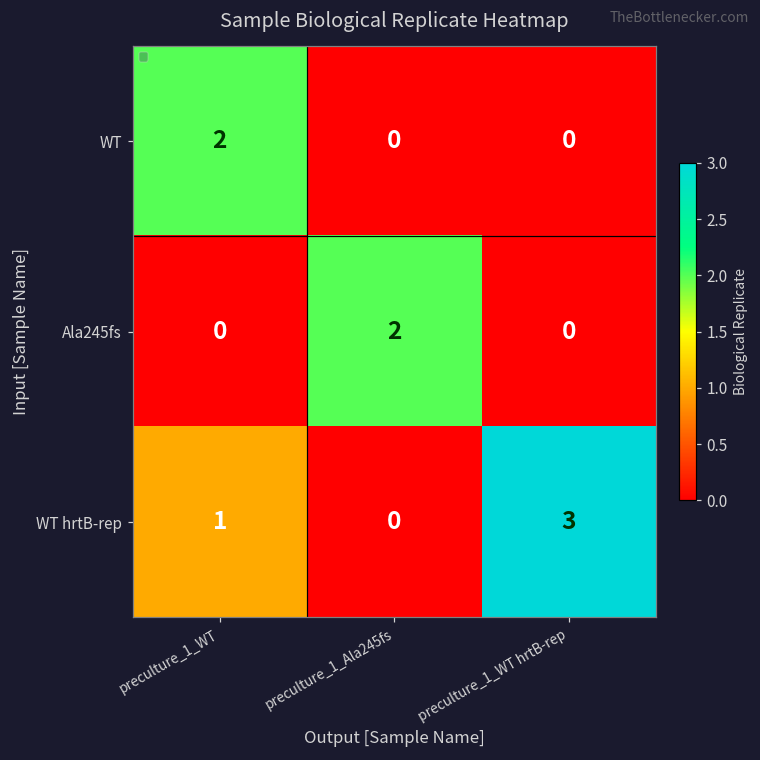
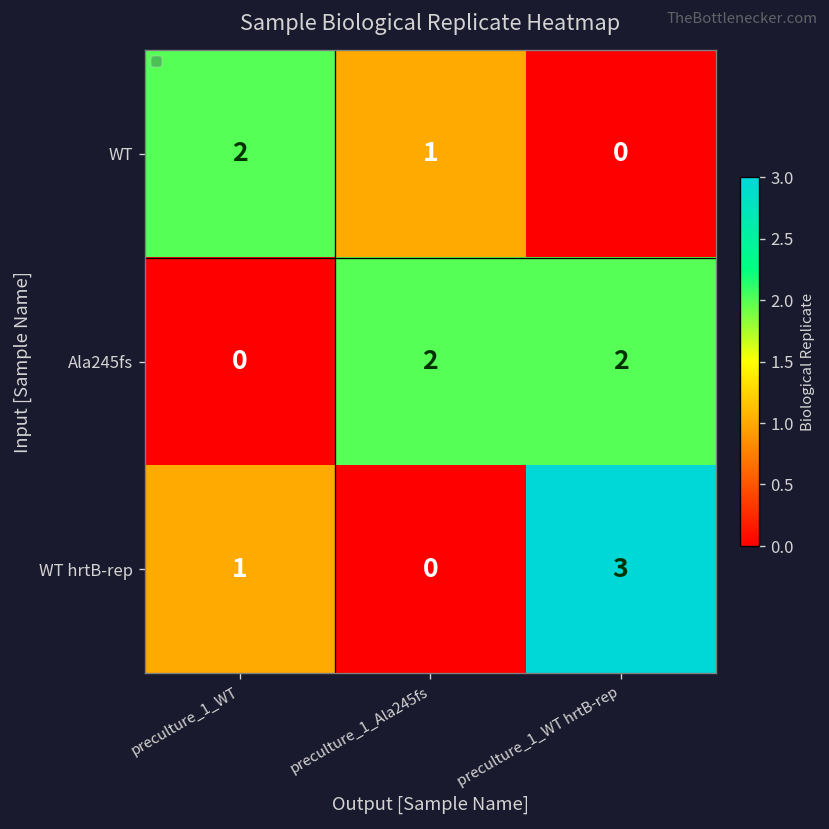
  {
    "WT": {
      "preculture_1_WT": 2,
-     "preculture_1_Ala245fs": 0,
+     "preculture_1_Ala245fs": 1,
      "preculture_1_WT hrtB-rep": 0
    },
    "Ala245fs": {
      "preculture_1_WT": 0,
      "preculture_1_Ala245fs": 2,
-     "preculture_1_WT hrtB-rep": 0
+     "preculture_1_WT hrtB-rep": 2
    },
    "WT hrtB-rep": {
      "preculture_1_WT": 1,
      "preculture_1_Ala245fs": 0,
      "preculture_1_WT hrtB-rep": 3
    }
  }
